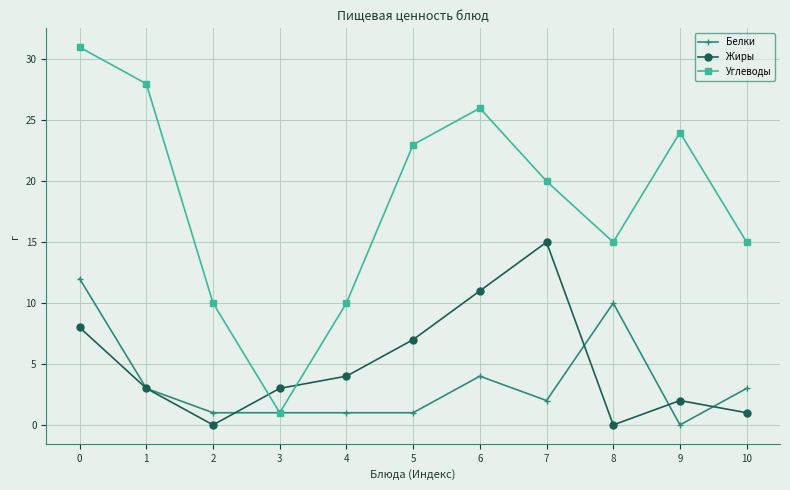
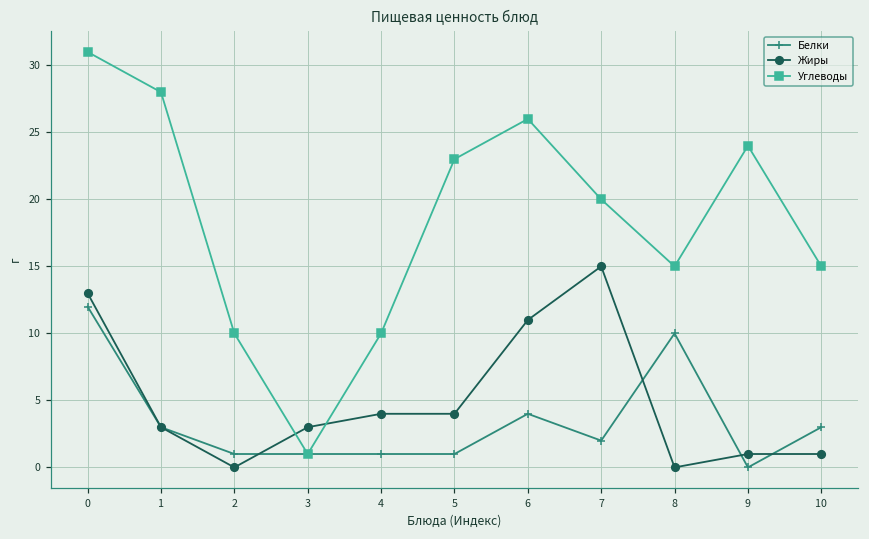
  {
    "Жиры": {
-     "0": 8,
+     "0": 13,
      "2": 0,
      "3": 3,
      "4": 4,
-     "5": 7,
+     "5": 4,
      "6": 11,
      "7": 15,
      "8": 0,
-     "9": 2,
+     "9": 1,
      "10": 1
    }
  }
